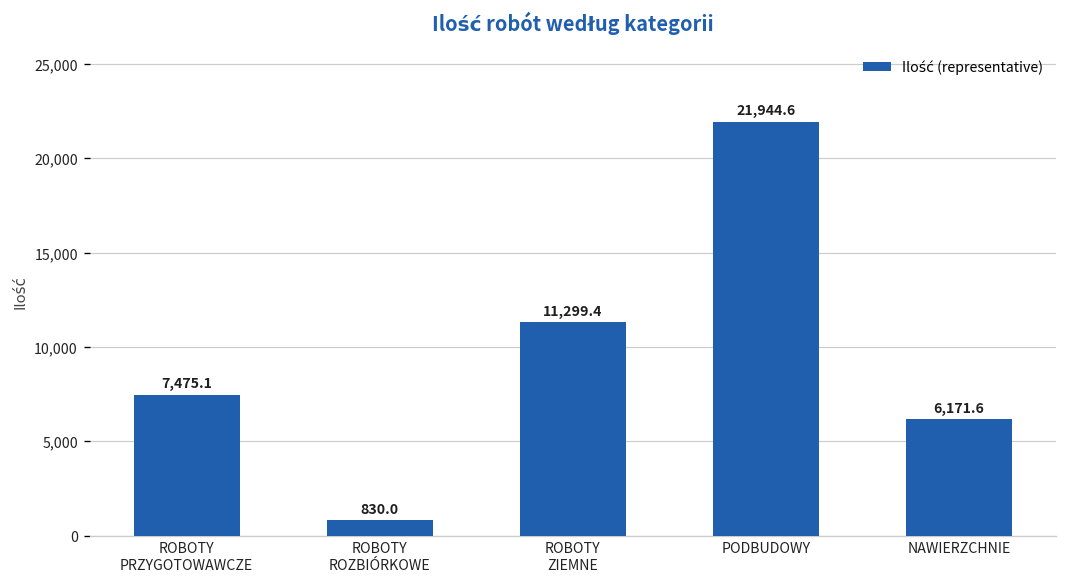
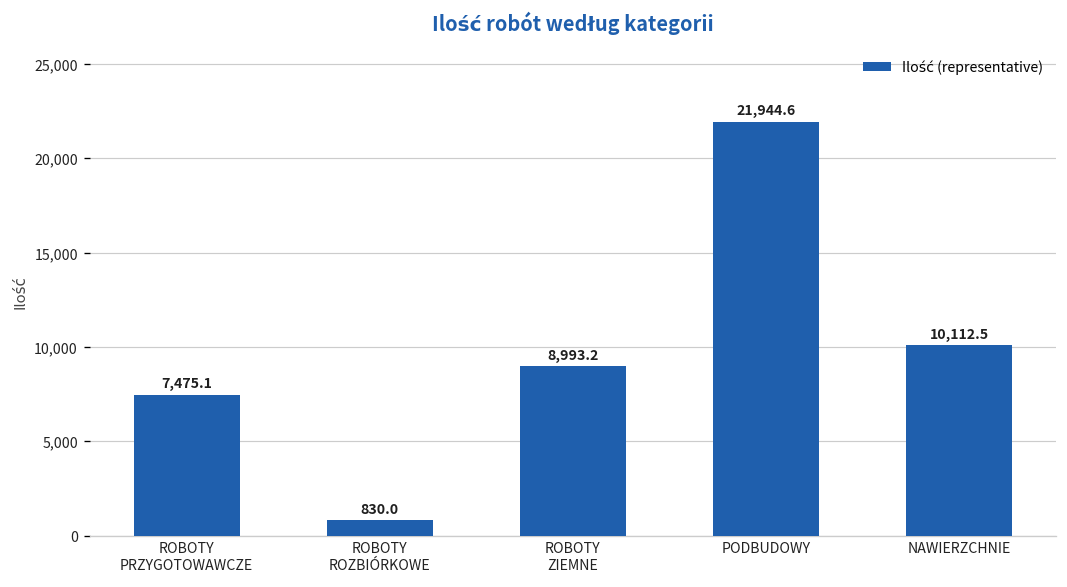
  {
    "ROBOTY PRZYGOTOWAWCZE": "7,475.1",
    "ROBOTY ROZBIÓRKOWE": "830.0",
-   "ROBOTY ZIEMNE": "11,299.4",
+   "ROBOTY ZIEMNE": "8,993.2",
    "PODBUDOWY": "21,944.6",
-   "NAWIERZCHNIE": "6,171.6"
+   "NAWIERZCHNIE": "10,112.5"
  }
